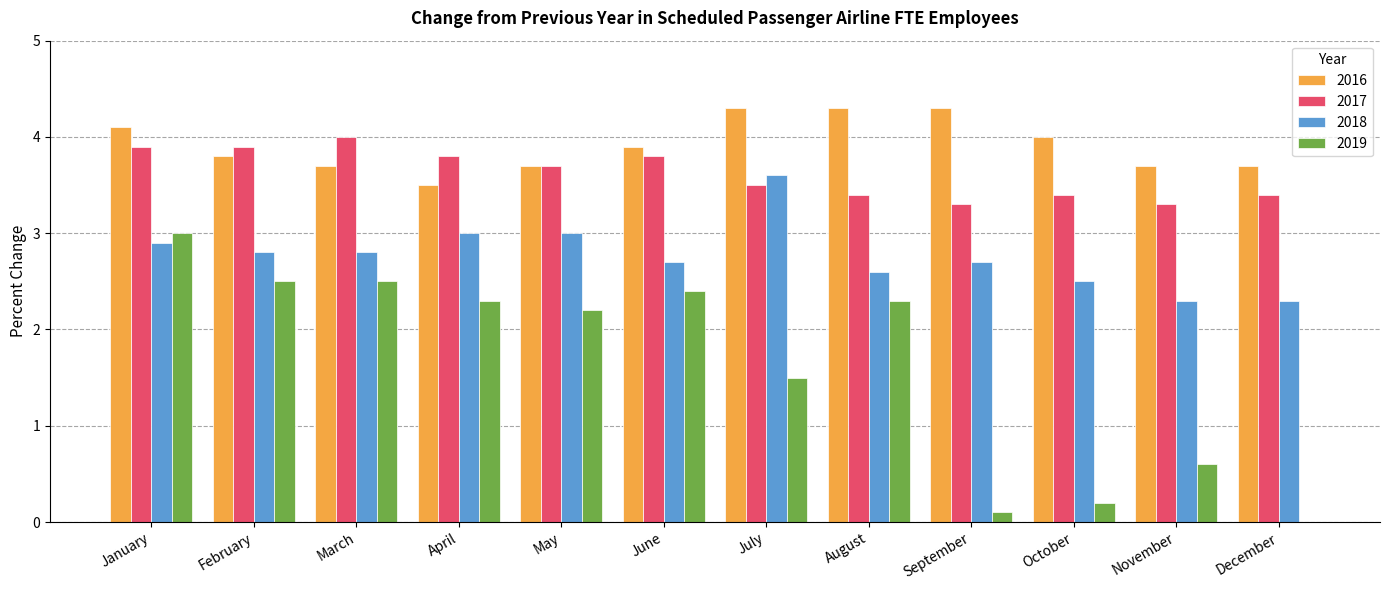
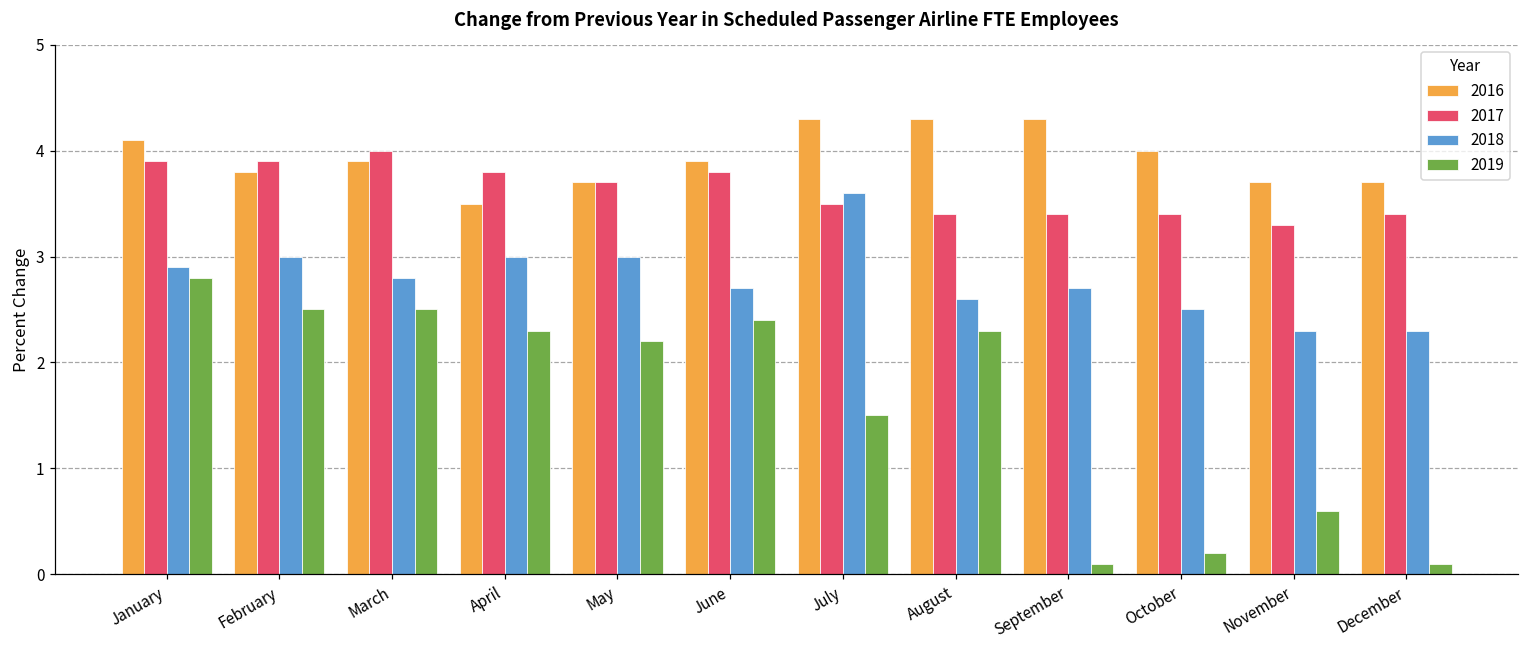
  {
    "2016": {
      "January": 4.1,
      "February": 3.8,
-     "March": 3.7,
+     "March": 3.9,
      "April": 3.5,
      "May": 3.7,
      "June": 3.9,
      "July": 4.3,
      "August": 4.3,
      "September": 4.3,
      "October": 4.0,
      "November": 3.7,
      "December": 3.7
    },
    "2017": {
      "January": 3.9,
      "February": 3.9,
      "March": 4.0,
      "April": 3.8,
      "May": 3.7,
      "June": 3.8,
      "July": 3.5,
      "August": 3.4,
-     "September": 3.3,
+     "September": 3.4,
      "October": 3.4,
      "November": 3.3,
      "December": 3.4
    },
    "2018": {
      "January": 2.9,
-     "February": 2.8,
+     "February": 3.0,
      "March": 2.8,
      "April": 3.0,
      "May": 3.0,
      "June": 2.7,
      "July": 3.6,
      "August": 2.6,
      "September": 2.7,
      "October": 2.5,
      "November": 2.3,
      "December": 2.3
    },
    "2019": {
-     "January": 3.0,
+     "January": 2.8,
      "February": 2.5,
      "March": 2.5,
      "April": 2.3,
      "May": 2.2,
      "June": 2.4,
      "July": 1.5,
      "August": 2.3,
      "September": 0.1,
      "October": 0.2,
      "November": 0.6,
-     "December": 0.0
+     "December": 0.1
    }
  }
